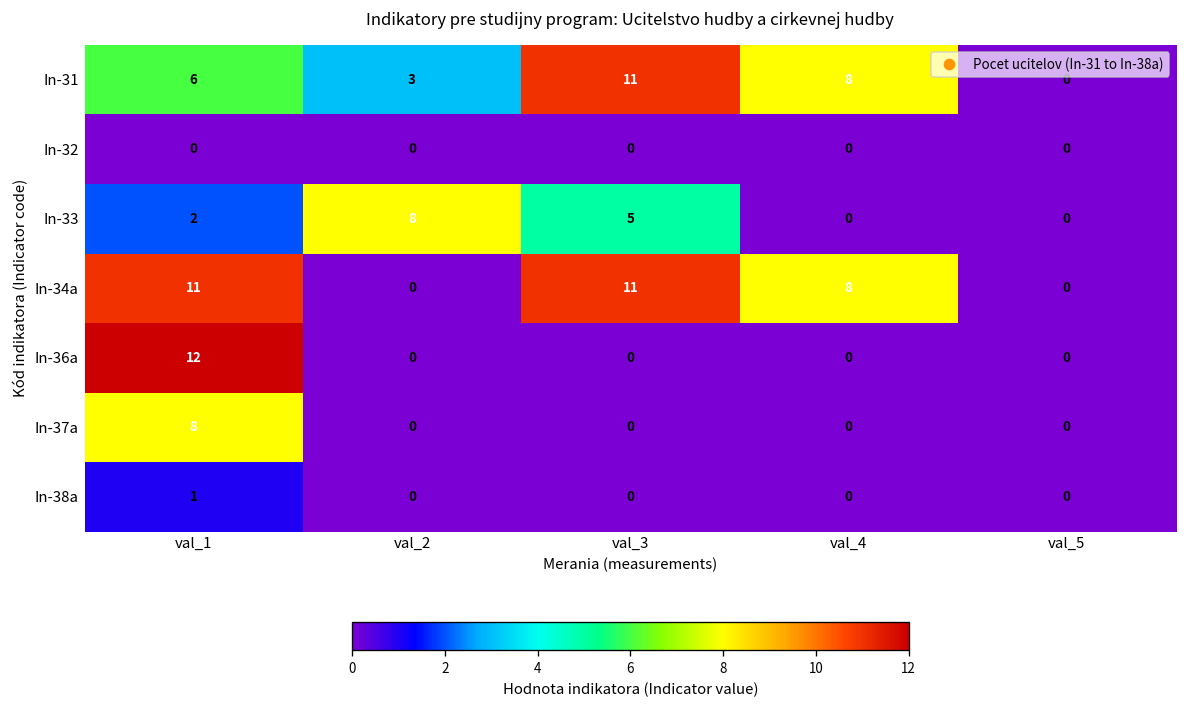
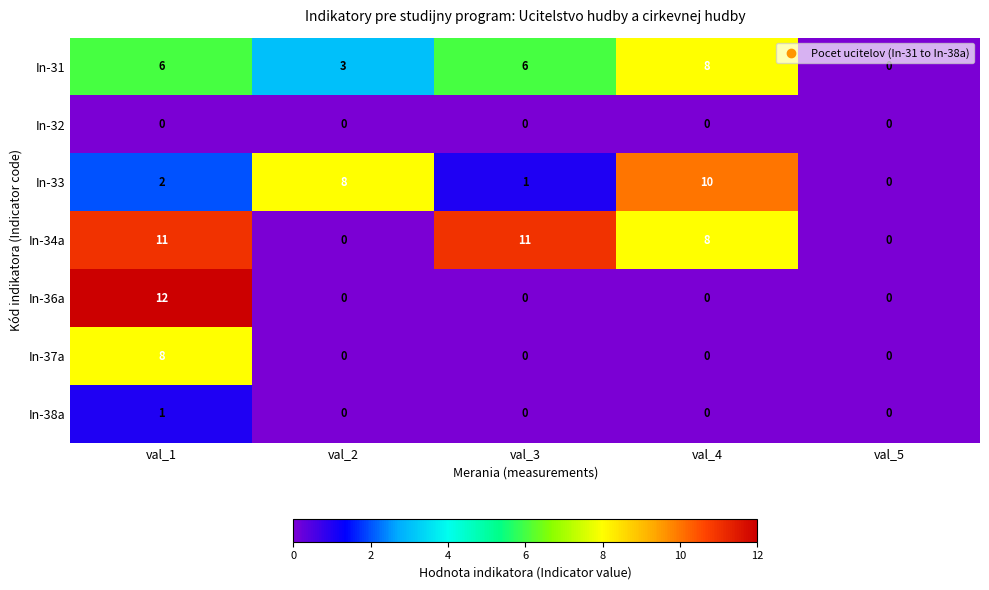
  {
    "In-31": {
      "val_1": 6,
      "val_2": 3,
-     "val_3": 11,
+     "val_3": 6,
      "val_4": 8
    },
    "In-32": {
      "val_1": 0,
      "val_2": 0,
      "val_3": 0,
      "val_4": 0,
      "val_5": 0
    },
    "In-33": {
      "val_1": 2,
      "val_2": 8,
-     "val_3": 5,
-     "val_4": 0,
+     "val_3": 1,
+     "val_4": 10,
      "val_5": 0
    },
    "In-34a": {
      "val_1": 11,
      "val_2": 0,
      "val_3": 11,
      "val_4": 8,
      "val_5": 0
    },
    "In-36a": {
      "val_1": 12,
      "val_2": 0,
      "val_3": 0,
      "val_4": 0,
      "val_5": 0
    },
    "In-37a": {
      "val_1": 8,
      "val_2": 0,
      "val_3": 0,
      "val_4": 0,
      "val_5": 0
    },
    "In-38a": {
      "val_1": 1,
      "val_2": 0,
      "val_3": 0,
      "val_4": 0,
      "val_5": 0
    }
  }
